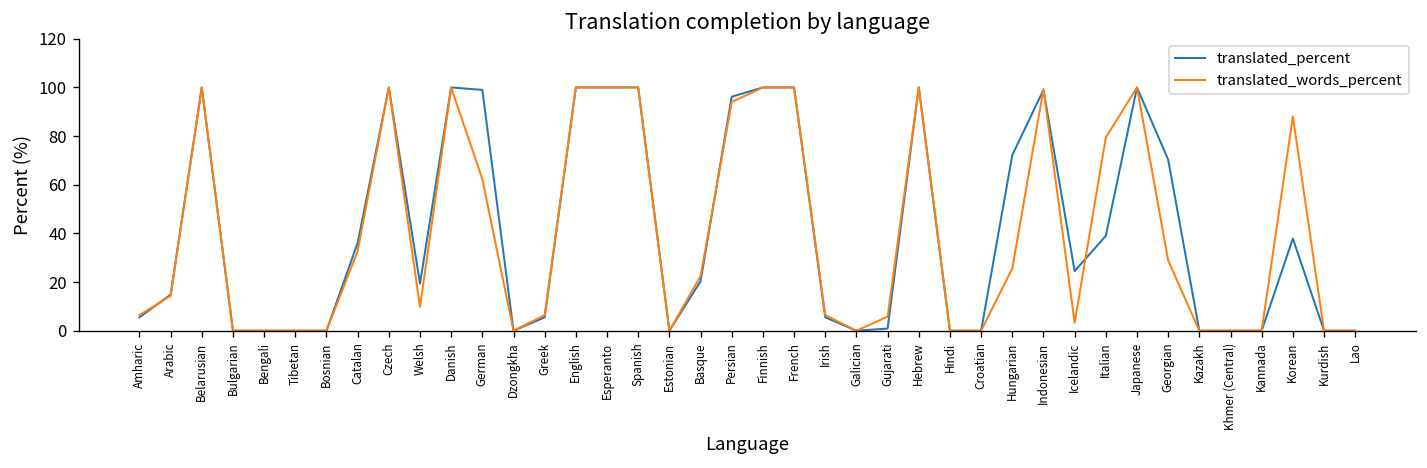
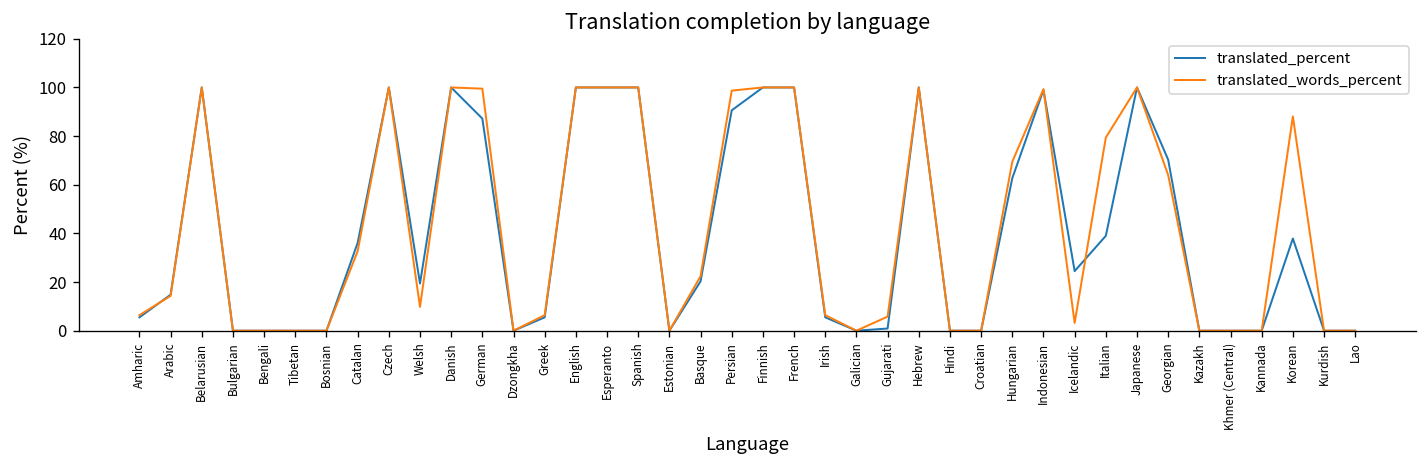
  {
    "translated_percent": {
      "Catalan": 36,
      "Welsh": 19,
-     "German": 99,
+     "German": 87,
      "Basque": 20,
-     "Persian": 96,
+     "Persian": 91,
      "Gujarati": 1,
-     "Hungarian": 72,
+     "Hungarian": 63,
      "Icelandic": 25,
      "Italian": 39,
      "Georgian": 70,
      "Korean": 38
    },
    "translated_words_percent": {
      "Catalan": 33,
      "Welsh": 10,
-     "German": 62,
+     "German": 100,
      "Basque": 22,
-     "Persian": 94,
+     "Persian": 99,
      "Gujarati": 6,
-     "Hungarian": 26,
+     "Hungarian": 70,
      "Icelandic": 3,
      "Italian": 79,
-     "Georgian": 29,
+     "Georgian": 64,
      "Korean": 88
    }
  }
